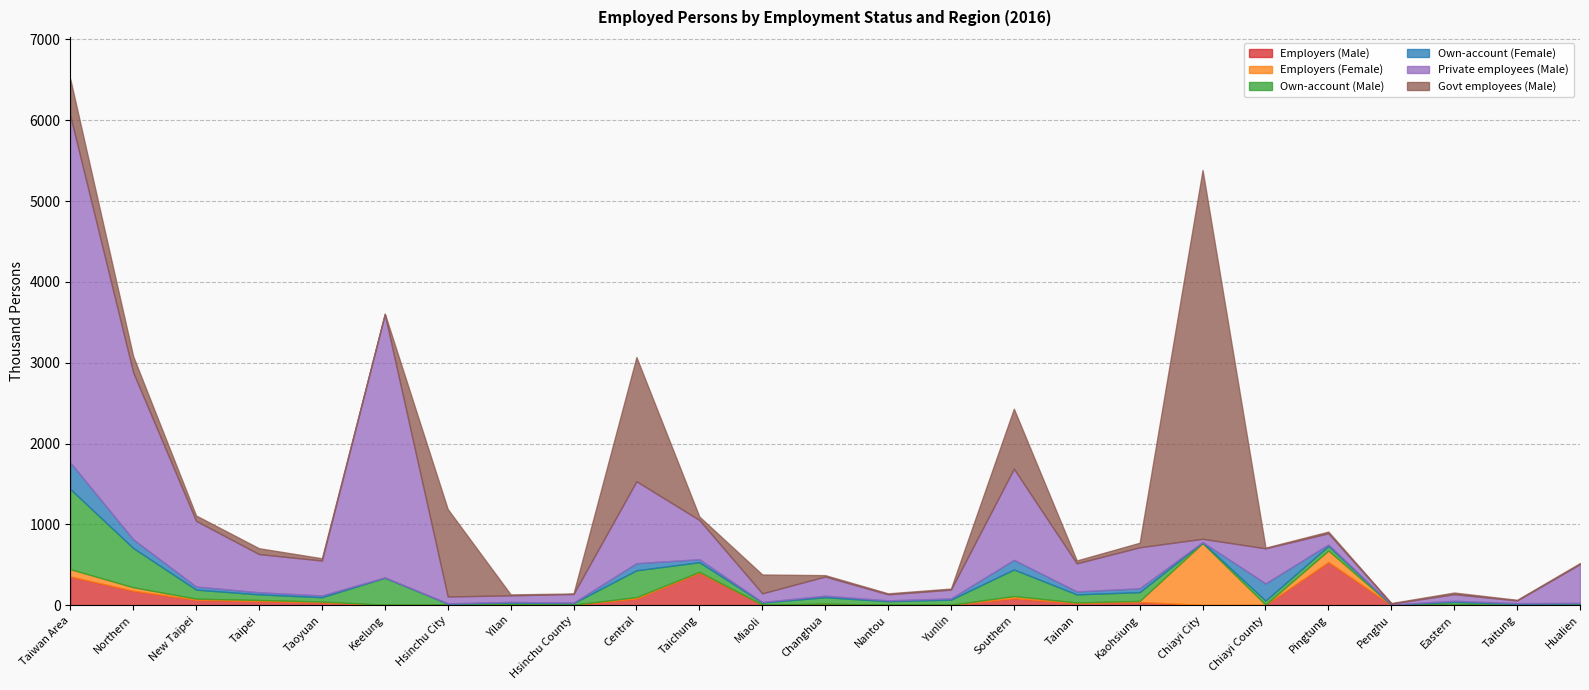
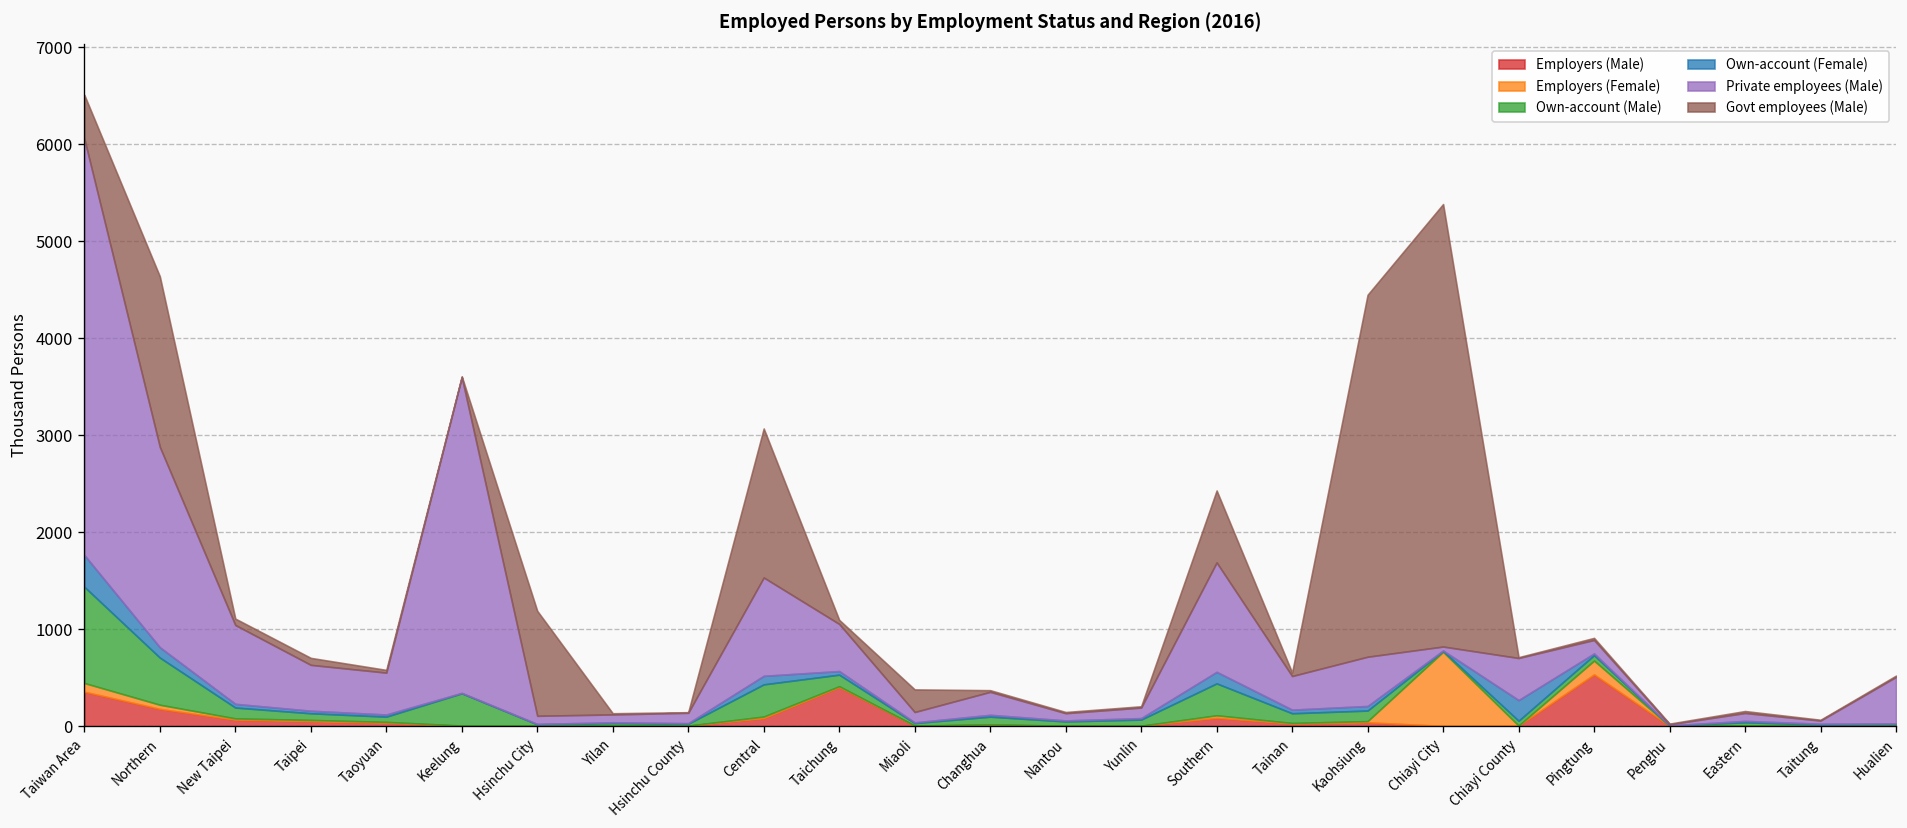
  {
    "Employers (Male)": {
      "Taiwan Area": 400,
      "Northern": 200,
      "Pingtung": 500
    },
    "Employers (Female)": {
      "Taiwan Area": 100,
      "Northern": 0,
      "Pingtung": 100
    },
    "Own-account (Male)": {
      "Taiwan Area": 1000,
      "Northern": 500,
      "New Taipei": 100,
      "Central": 300,
      "Taichung": 100,
      "Southern": 300,
      "Tainan": 100,
      "Kaohsiung": 100,
      "Chiayi County": 100
    },
    "Own-account (Female)": {
      "Taiwan Area": 300,
      "Northern": 100,
      "New Taipei": 0,
      "Central": 100,
      "Taichung": 0,
      "Southern": 100,
      "Tainan": 0,
      "Kaohsiung": 0,
      "Chiayi County": 200
    },
    "Private employees (Male)": {
      "Taiwan Area": 4300,
      "Northern": 2100,
      "New Taipei": 800,
      "Taipei": 500,
      "Hsinchu City": 100,
      "Central": 1000,
      "Taichung": 500,
      "Miaoli": 100,
      "Southern": 1100,
      "Tainan": 300,
      "Kaohsiung": 500,
      "Chiayi City": 0
    },
    "Govt employees (Male)": {
      "Taiwan Area": 500,
-     "Northern": 200,
+     "Northern": 1800,
      "New Taipei": 100,
      "Taipei": 100,
      "Hsinchu City": 1100,
      "Central": 1500,
      "Taichung": 0,
      "Miaoli": 200,
      "Southern": 700,
      "Tainan": 0,
-     "Kaohsiung": 100,
+     "Kaohsiung": 3700,
      "Chiayi City": 4600
    }
  }
